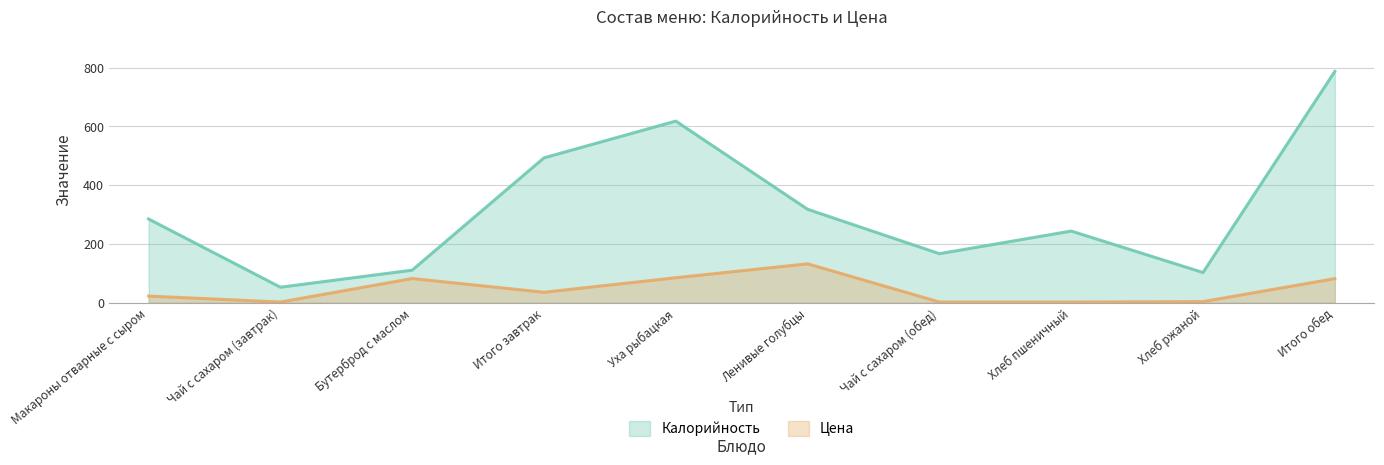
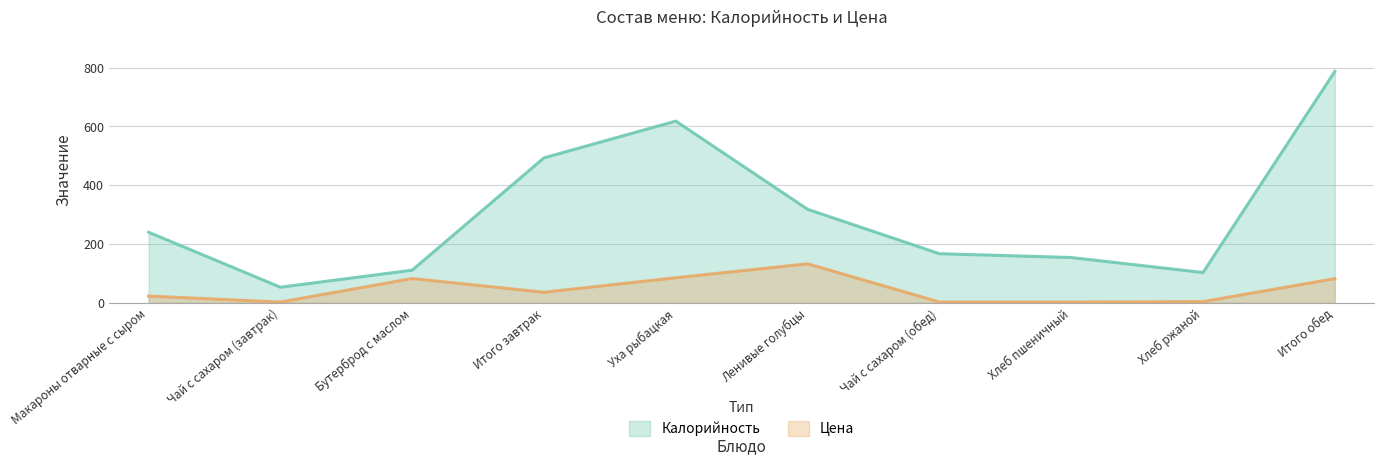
  {
    "Калорийность": {
-     "Макароны отварные с сыром": 290,
+     "Макароны отварные с сыром": 240,
      "Чай с сахаром (завтрак)": 50,
      "Бутерброд с маслом": 110,
      "Итого завтрак": 490,
      "Уха рыбацкая": 620,
      "Ленивые голубцы": 320,
      "Чай с сахаром (обед)": 170,
-     "Хлеб пшеничный": 240,
+     "Хлеб пшеничный": 150,
      "Хлеб ржаной": 100,
      "Итого обед": 790
    },
    "Цена": {
      "Макароны отварные с сыром": 20,
      "Чай с сахаром (завтрак)": 0,
      "Бутерброд с маслом": 80,
      "Итого завтрак": 40,
      "Уха рыбацкая": 90,
      "Ленивые голубцы": 130,
      "Чай с сахаром (обед)": 0,
      "Хлеб пшеничный": 0,
      "Хлеб ржаной": 0,
      "Итого обед": 80
    }
  }
